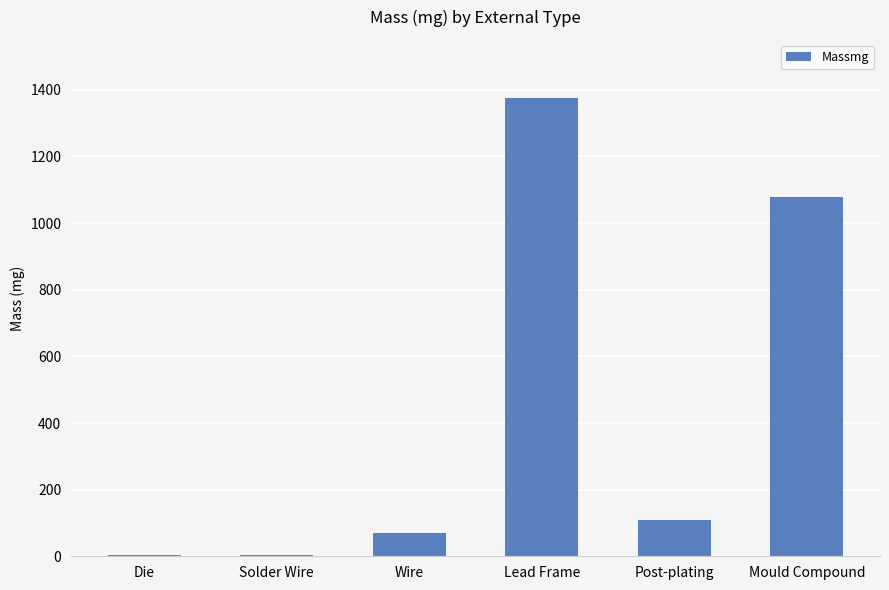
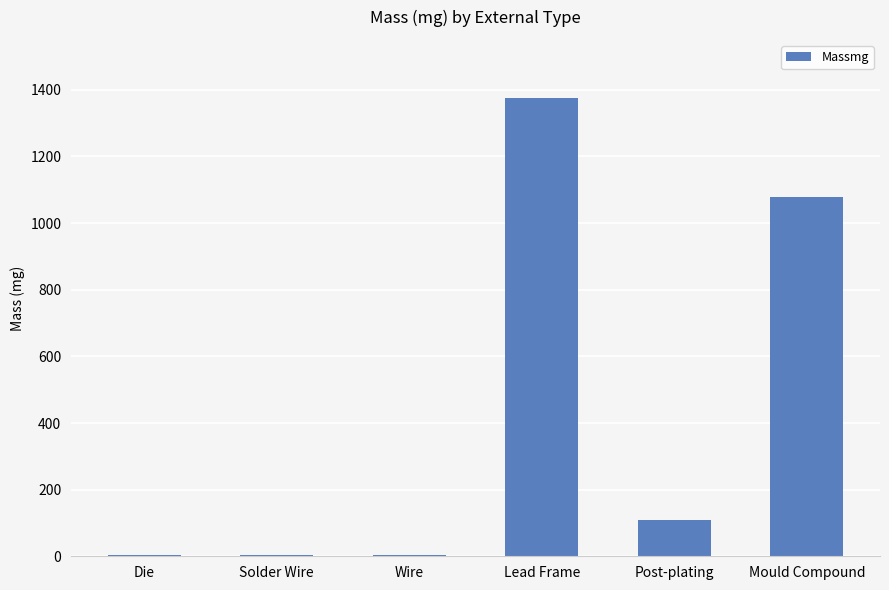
  {
-   "Wire": 70,
+   "Wire": 0,
    "Lead Frame": 1370,
    "Post-plating": 110,
    "Mould Compound": 1080
  }
